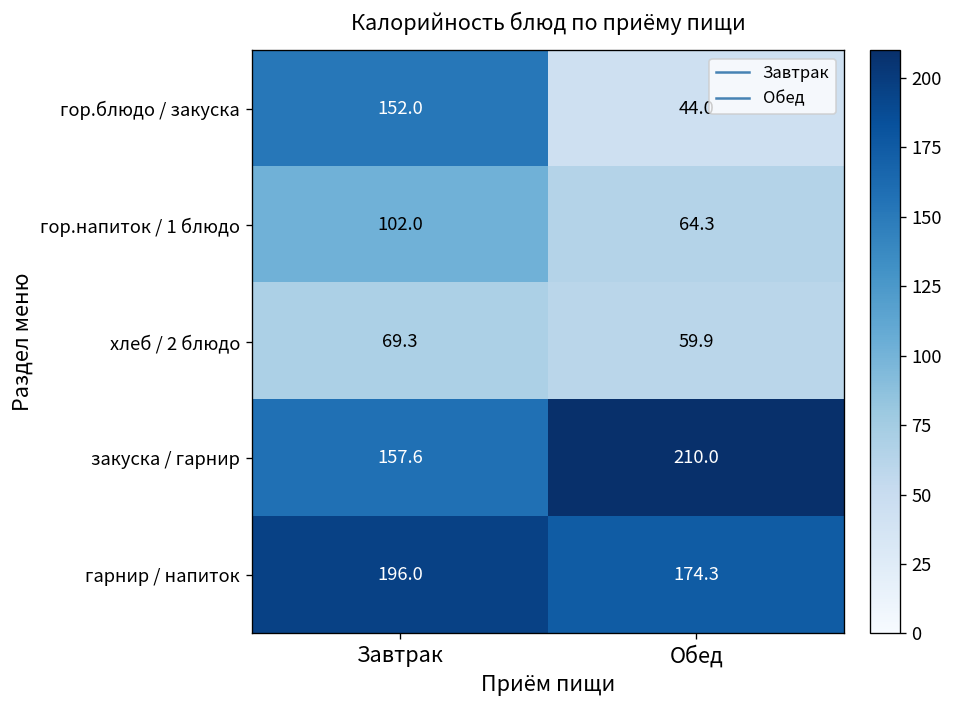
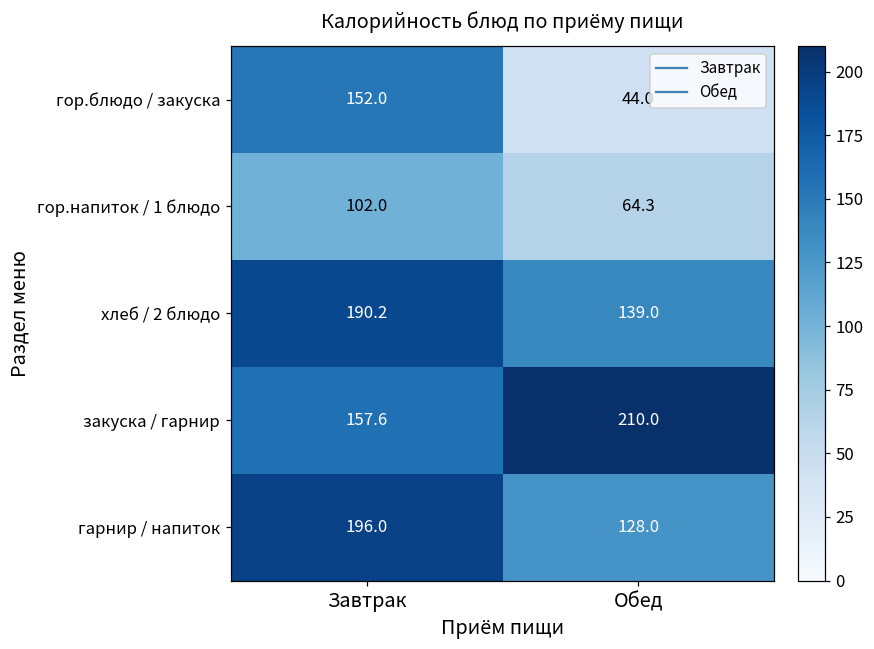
  {
    "гор.блюдо / закуска": {
      "Завтрак": 152.0
    },
    "гор.напиток / 1 блюдо": {
      "Завтрак": 102.0,
      "Обед": 64.3
    },
    "хлеб / 2 блюдо": {
-     "Завтрак": 69.3,
-     "Обед": 59.9
+     "Завтрак": 190.2,
+     "Обед": 139.0
    },
    "закуска / гарнир": {
      "Завтрак": 157.6,
      "Обед": 210.0
    },
    "гарнир / напиток": {
      "Завтрак": 196.0,
-     "Обед": 174.3
+     "Обед": 128.0
    }
  }
